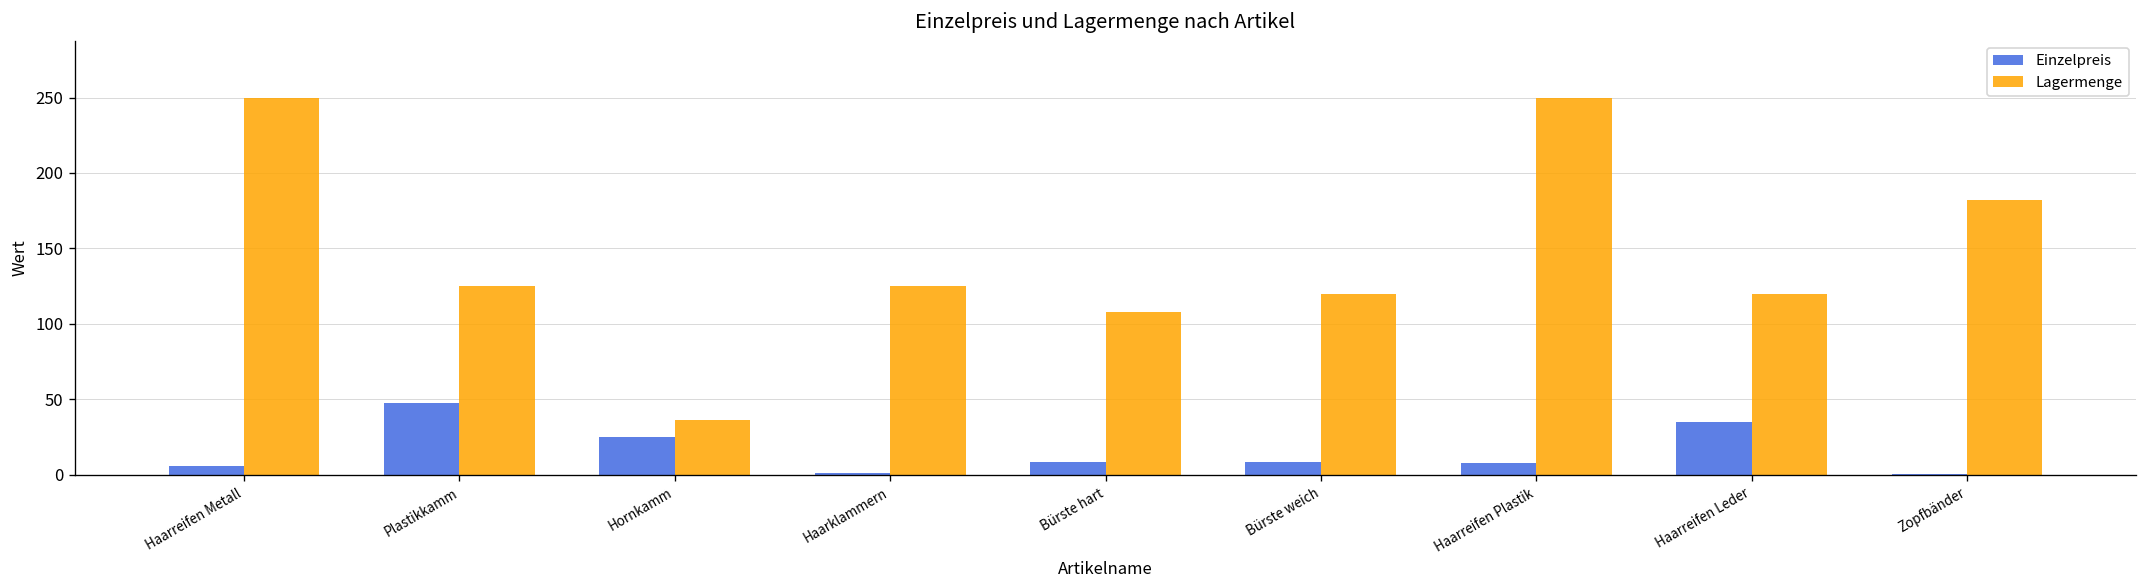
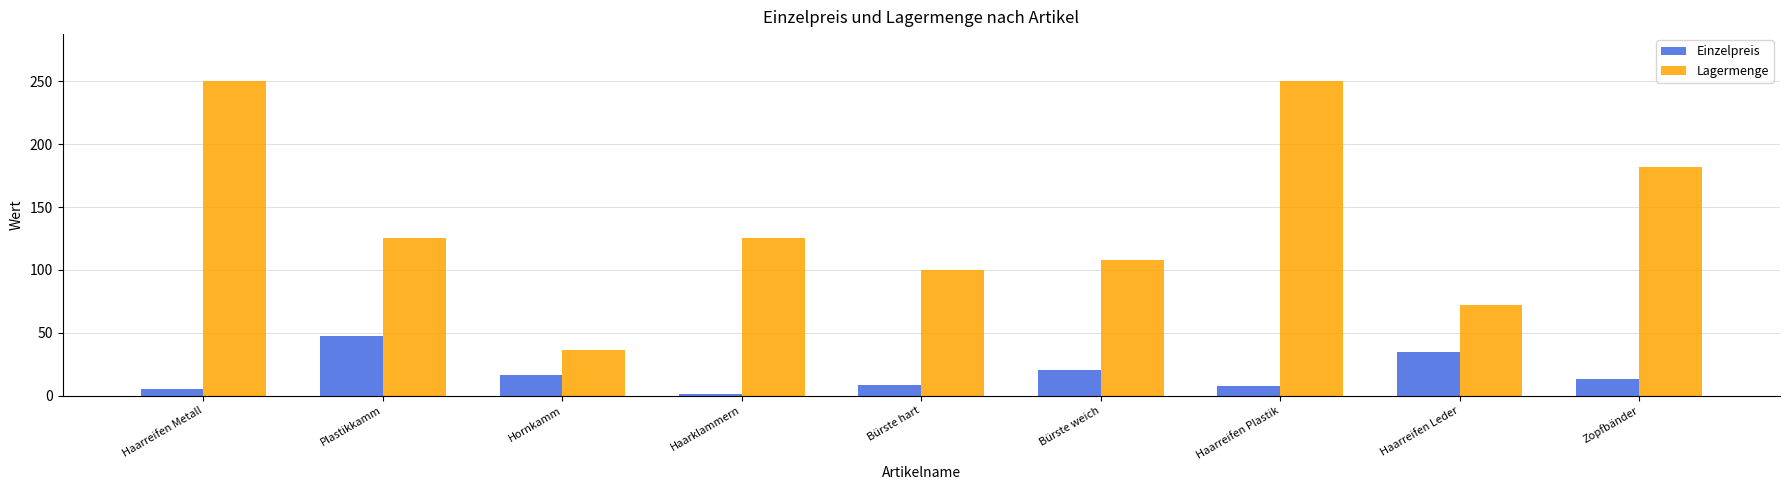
  {
    "Einzelpreis": {
      "Haarreifen Metall": 6,
      "Plastikkamm": 48,
-     "Hornkamm": 25,
+     "Hornkamm": 17,
      "Bürste hart": 9,
-     "Bürste weich": 8,
+     "Bürste weich": 20,
      "Haarreifen Plastik": 8,
      "Haarreifen Leder": 35,
-     "Zopfbänder": 1
+     "Zopfbänder": 13
    },
    "Lagermenge": {
      "Haarreifen Metall": 250,
      "Plastikkamm": 125,
      "Hornkamm": 36,
      "Haarklammern": 125,
-     "Bürste hart": 108,
-     "Bürste weich": 120,
+     "Bürste hart": 100,
+     "Bürste weich": 108,
      "Haarreifen Plastik": 250,
-     "Haarreifen Leder": 120,
+     "Haarreifen Leder": 72,
      "Zopfbänder": 182
    }
  }
